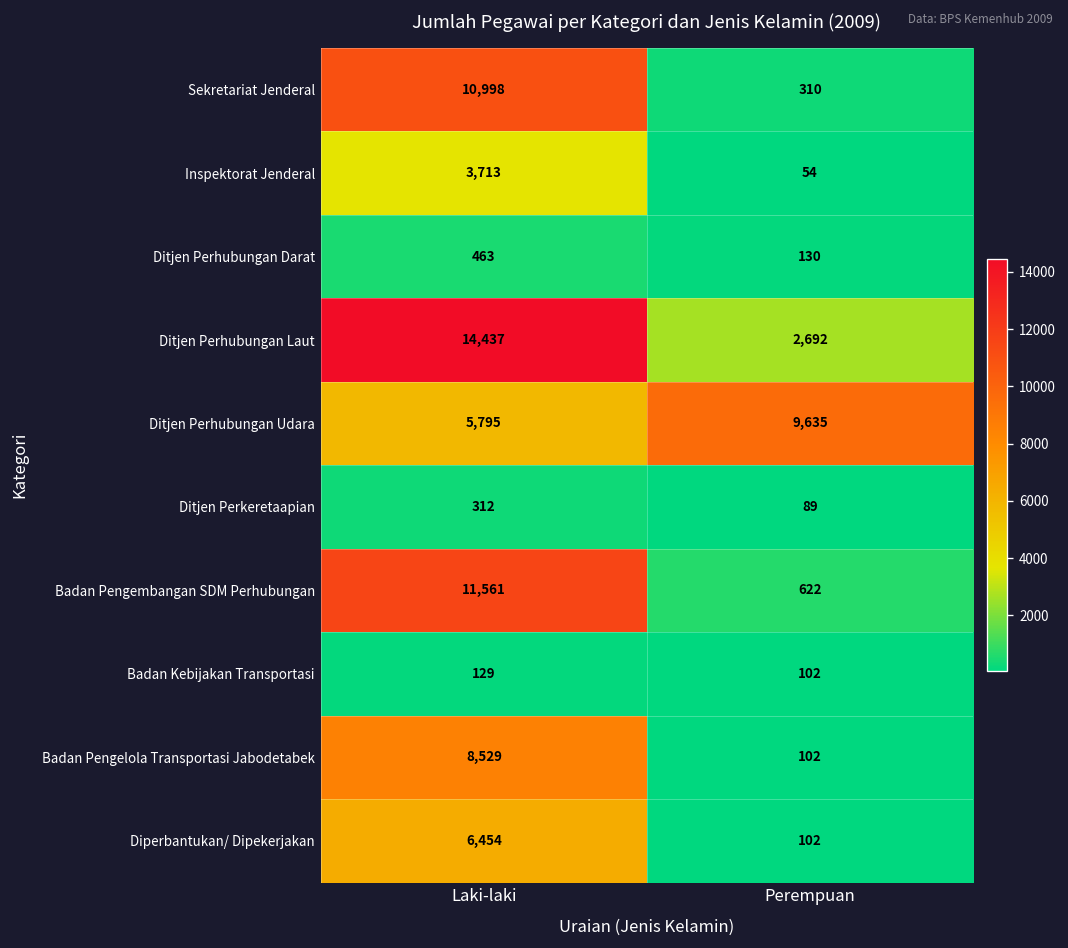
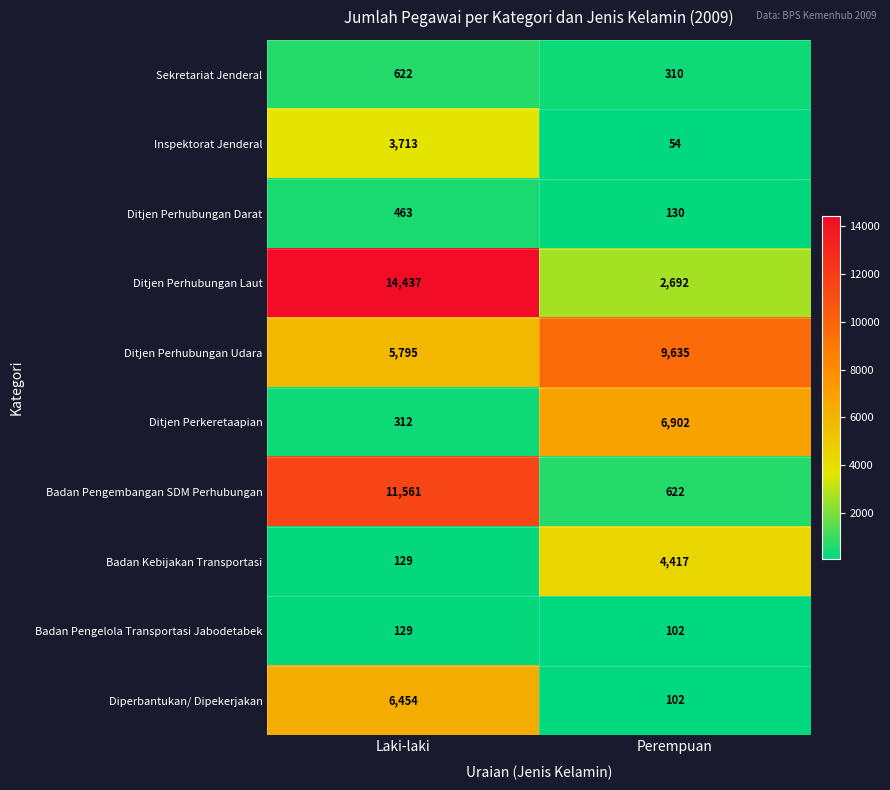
  {
    "Sekretariat Jenderal": {
-     "Laki-laki": "10,998",
+     "Laki-laki": "622",
      "Perempuan": "310"
    },
    "Inspektorat Jenderal": {
      "Laki-laki": "3,713",
      "Perempuan": "54"
    },
    "Ditjen Perhubungan Darat": {
      "Laki-laki": "463",
      "Perempuan": "130"
    },
    "Ditjen Perhubungan Laut": {
      "Laki-laki": "14,437",
      "Perempuan": "2,692"
    },
    "Ditjen Perhubungan Udara": {
      "Laki-laki": "5,795",
      "Perempuan": "9,635"
    },
    "Ditjen Perkeretaapian": {
      "Laki-laki": "312",
-     "Perempuan": "89"
+     "Perempuan": "6,902"
    },
    "Badan Pengembangan SDM Perhubungan": {
      "Laki-laki": "11,561",
      "Perempuan": "622"
    },
    "Badan Kebijakan Transportasi": {
      "Laki-laki": "129",
-     "Perempuan": "102"
+     "Perempuan": "4,417"
    },
    "Badan Pengelola Transportasi Jabodetabek": {
-     "Laki-laki": "8,529",
+     "Laki-laki": "129",
      "Perempuan": "102"
    },
    "Diperbantukan/ Dipekerjakan": {
      "Laki-laki": "6,454",
      "Perempuan": "102"
    }
  }
